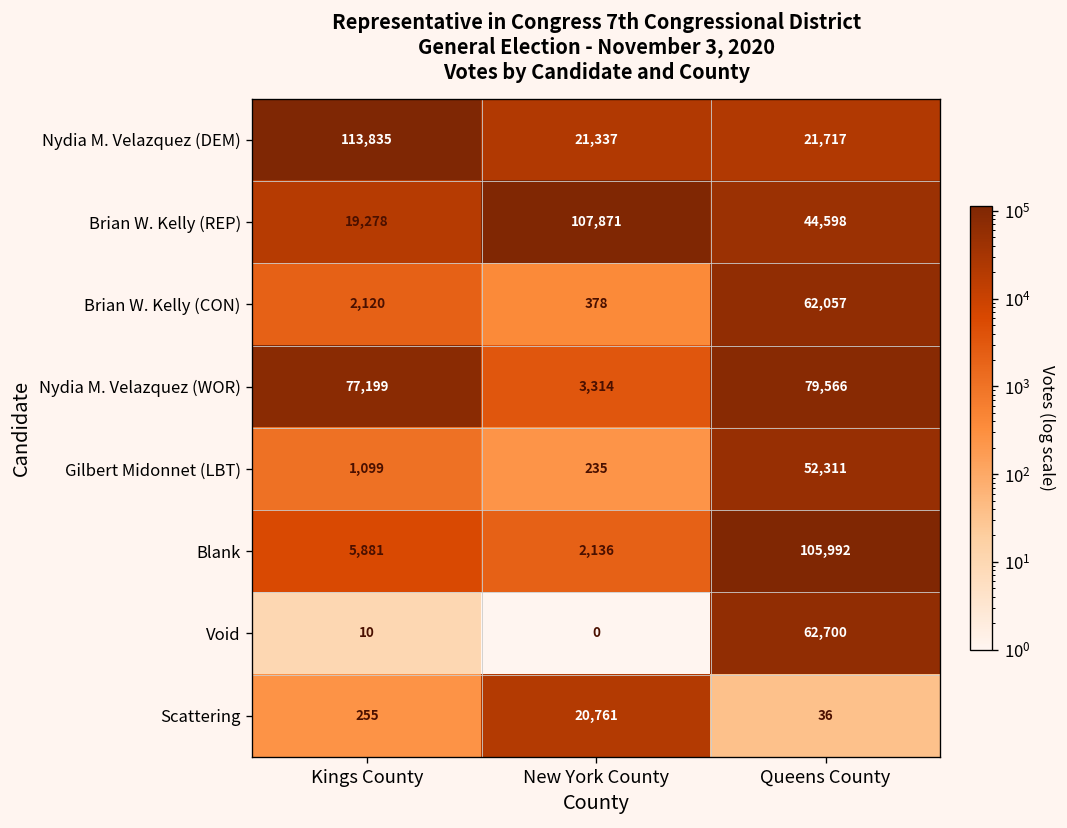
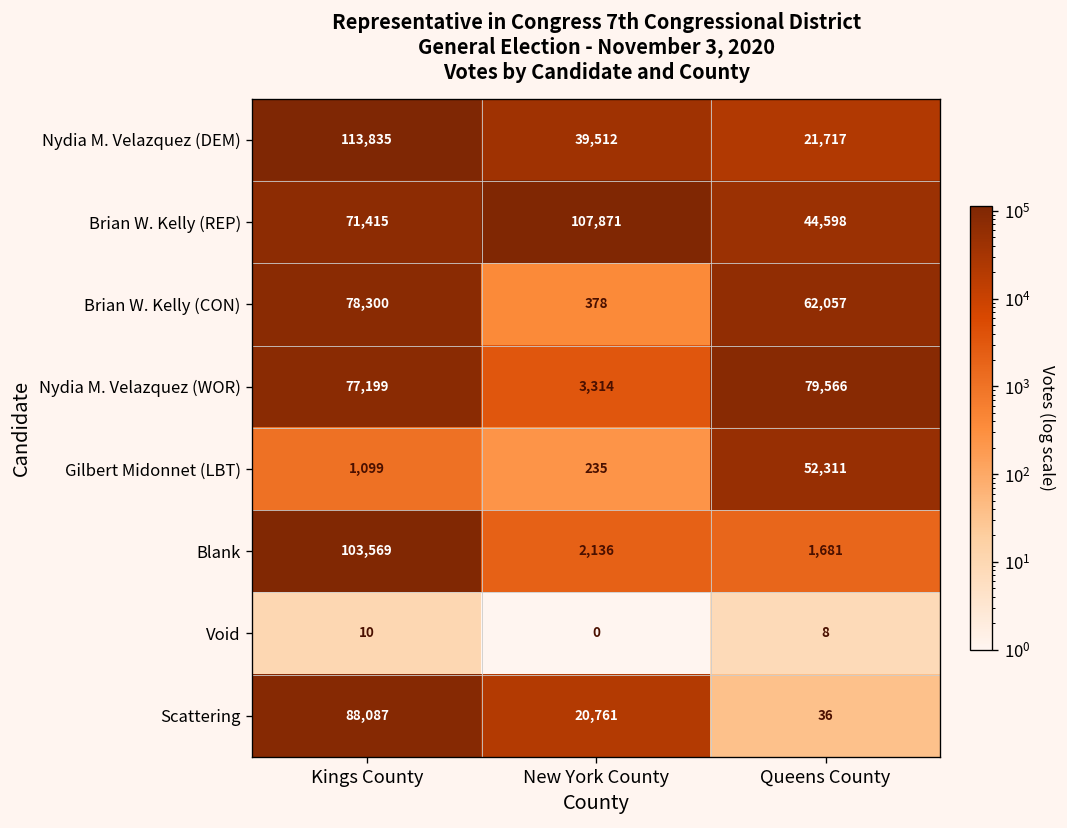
  {
    "Nydia M. Velazquez (DEM)": {
      "Kings County": "113,835",
-     "New York County": "21,337",
+     "New York County": "39,512",
      "Queens County": "21,717"
    },
    "Brian W. Kelly (REP)": {
-     "Kings County": "19,278",
+     "Kings County": "71,415",
      "New York County": "107,871",
      "Queens County": "44,598"
    },
    "Brian W. Kelly (CON)": {
-     "Kings County": "2,120",
+     "Kings County": "78,300",
      "New York County": "378",
      "Queens County": "62,057"
    },
    "Nydia M. Velazquez (WOR)": {
      "Kings County": "77,199",
      "New York County": "3,314",
      "Queens County": "79,566"
    },
    "Gilbert Midonnet (LBT)": {
      "Kings County": "1,099",
      "New York County": "235",
      "Queens County": "52,311"
    },
    "Blank": {
-     "Kings County": "5,881",
+     "Kings County": "103,569",
      "New York County": "2,136",
-     "Queens County": "105,992"
+     "Queens County": "1,681"
    },
    "Void": {
      "Kings County": "10",
      "New York County": "0",
-     "Queens County": "62,700"
+     "Queens County": "8"
    },
    "Scattering": {
-     "Kings County": "255",
+     "Kings County": "88,087",
      "New York County": "20,761",
      "Queens County": "36"
    }
  }
